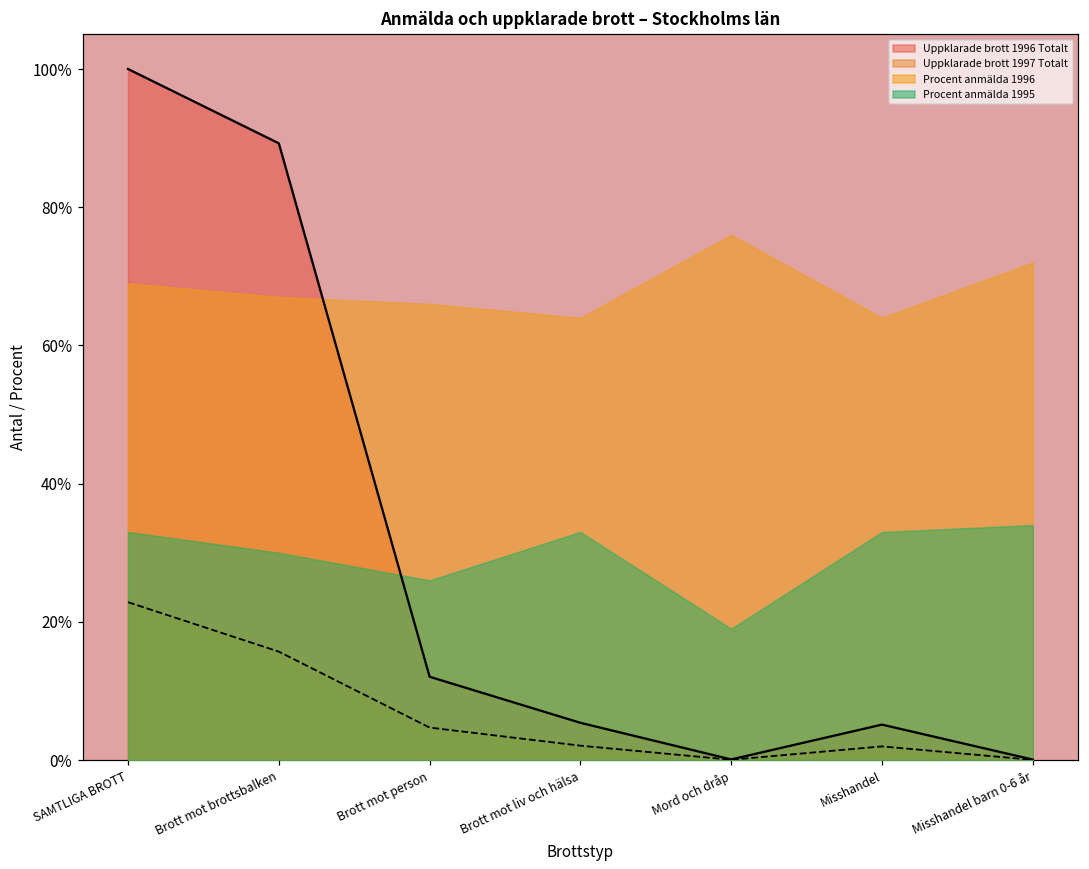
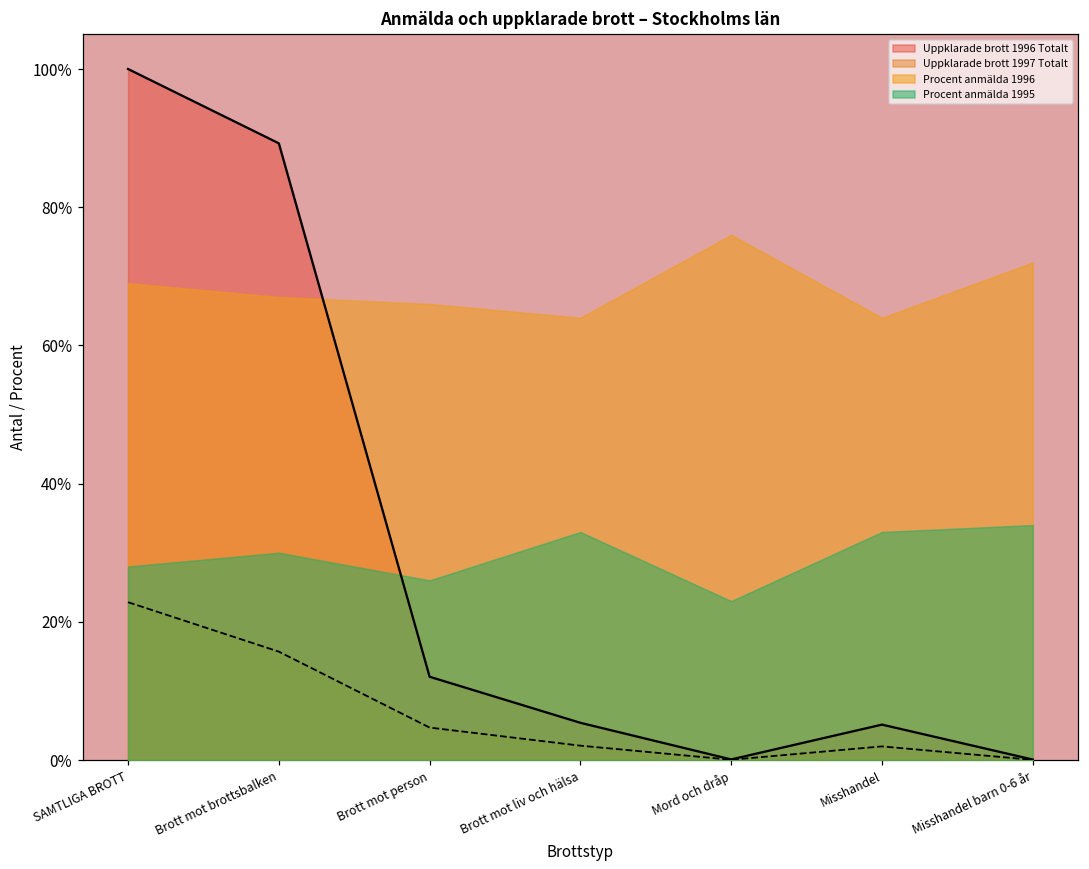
  {
    "Procent anmälda 1995": {
-     "SAMTLIGA BROTT": "33%",
+     "SAMTLIGA BROTT": "28%",
      "Brott mot brottsbalken": "30%",
      "Brott mot person": "26%",
      "Brott mot liv och hälsa": "33%",
-     "Mord och dråp": "19%",
+     "Mord och dråp": "23%",
      "Misshandel": "33%",
      "Misshandel barn 0-6 år": "34%"
    }
  }
